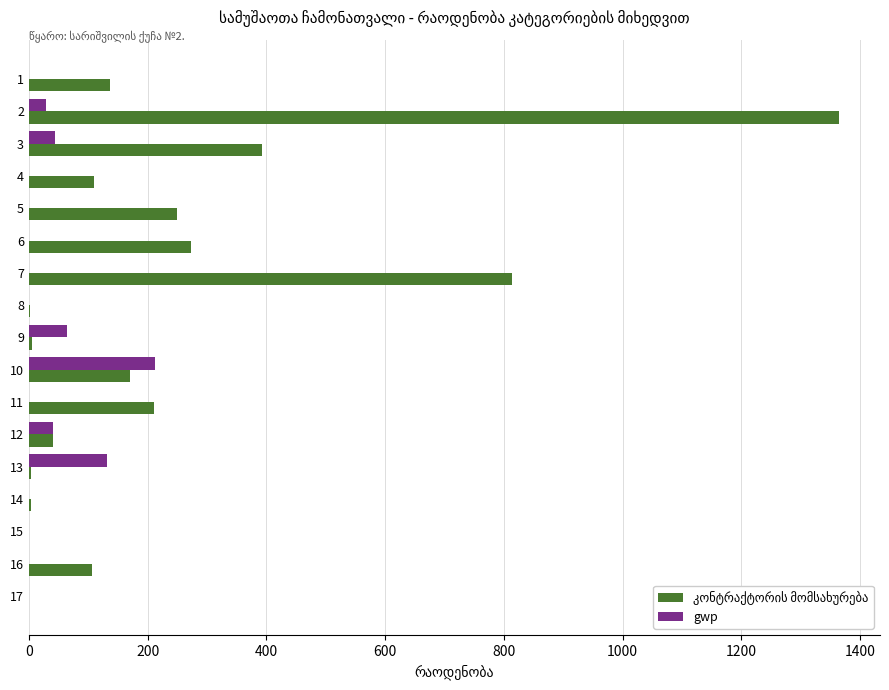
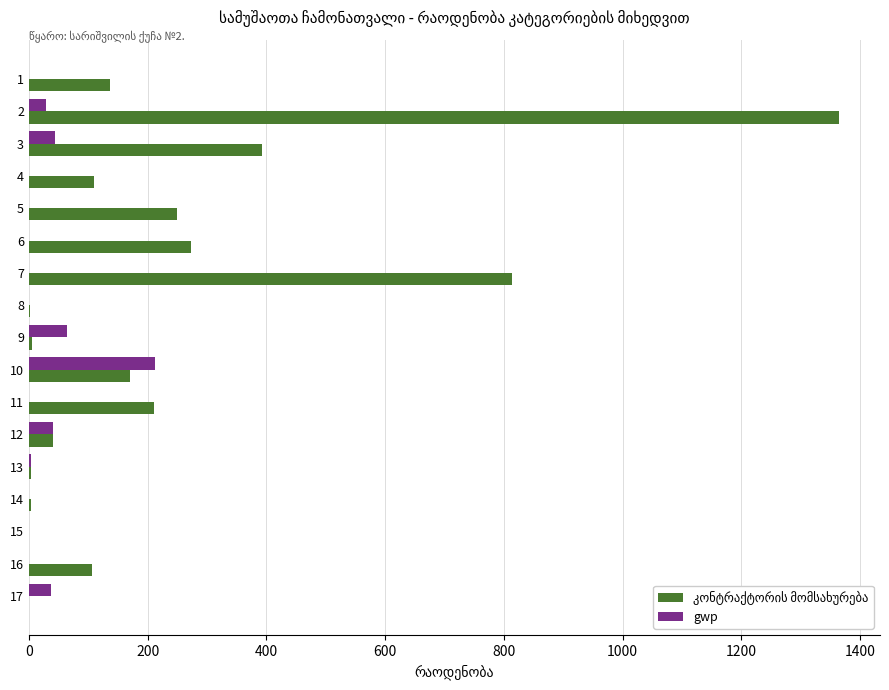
  {
    "კონტრაქტორის მომსახურება": {
      "1": 140,
      "2": 1370,
      "3": 390,
      "4": 110,
      "5": 250,
      "6": 270,
      "7": 810,
      "9": 10,
      "10": 170,
      "11": 210,
      "12": 40,
      "16": 110
    },
    "gwp": {
      "1": 0,
      "2": 30,
      "3": 40,
      "4": 0,
      "5": 0,
      "6": 0,
      "7": 0,
      "8": 0,
      "9": 60,
      "10": 210,
      "11": 0,
      "12": 40,
-     "13": 130,
+     "13": 0,
      "14": 0,
      "16": 0,
-     "17": 0
+     "17": 40
    }
  }
